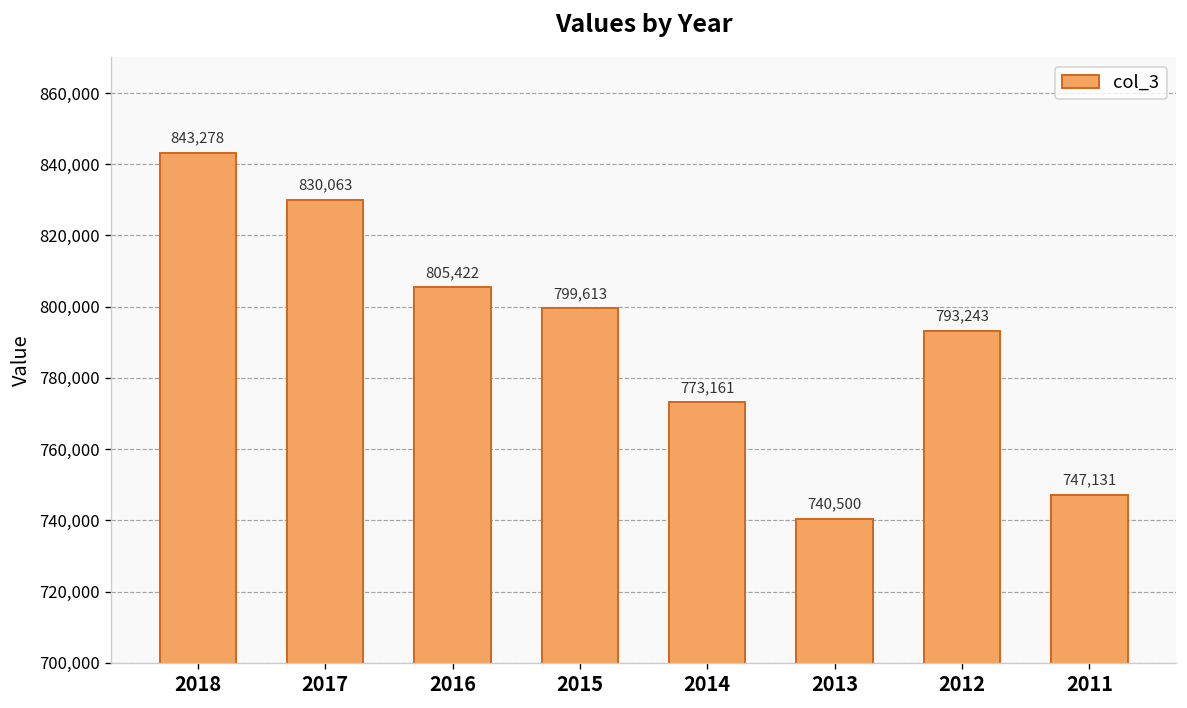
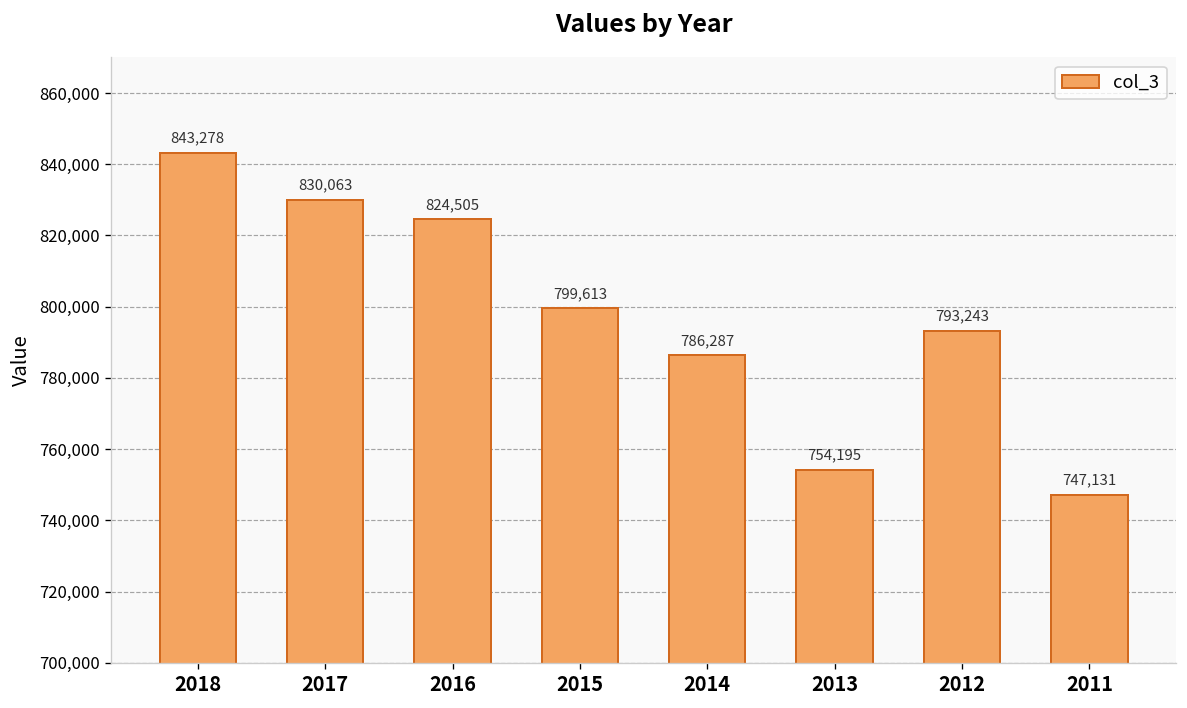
  {
    "2018": "843,278",
    "2017": "830,063",
-   "2016": "805,422",
+   "2016": "824,505",
    "2015": "799,613",
-   "2014": "773,161",
-   "2013": "740,500",
+   "2014": "786,287",
+   "2013": "754,195",
    "2012": "793,243",
    "2011": "747,131"
  }
